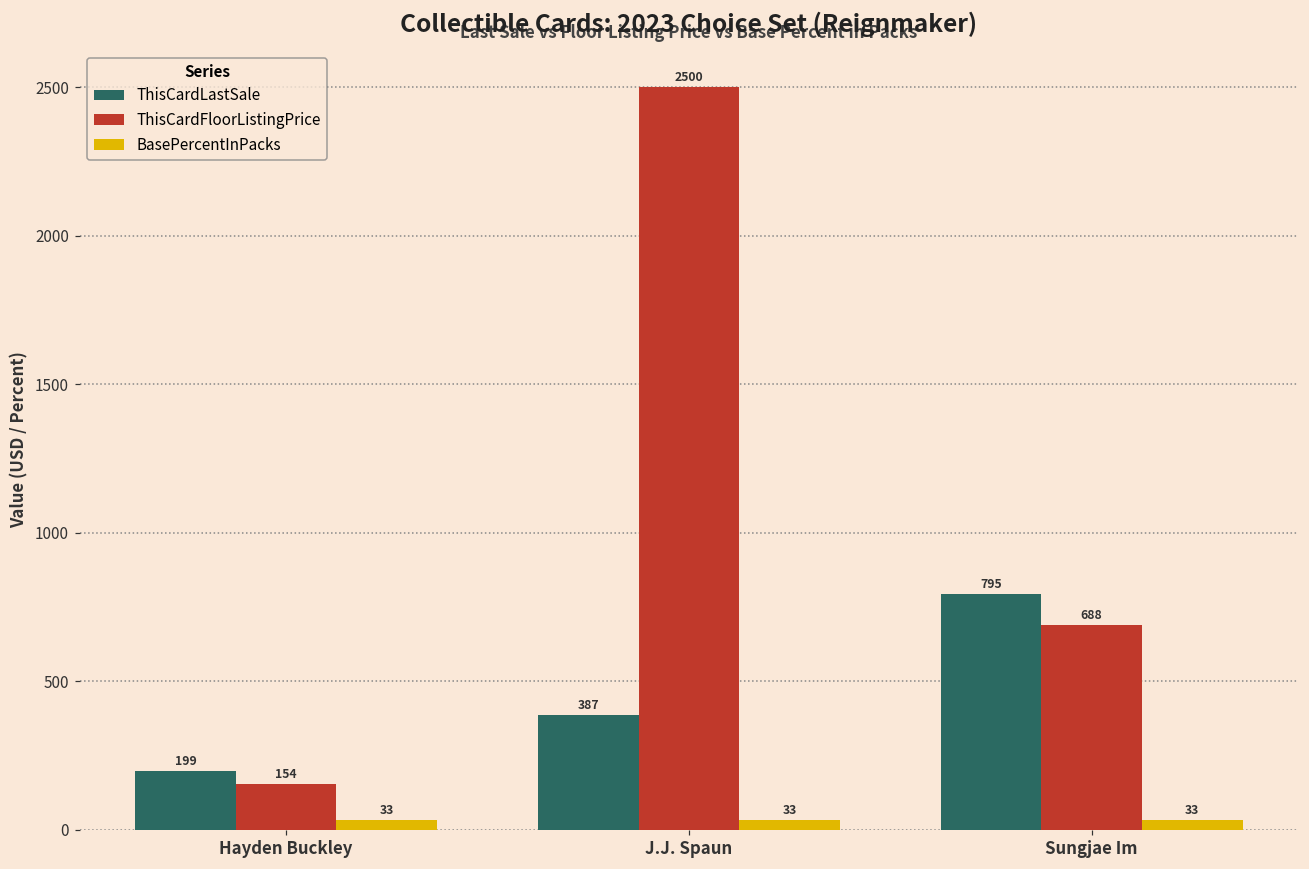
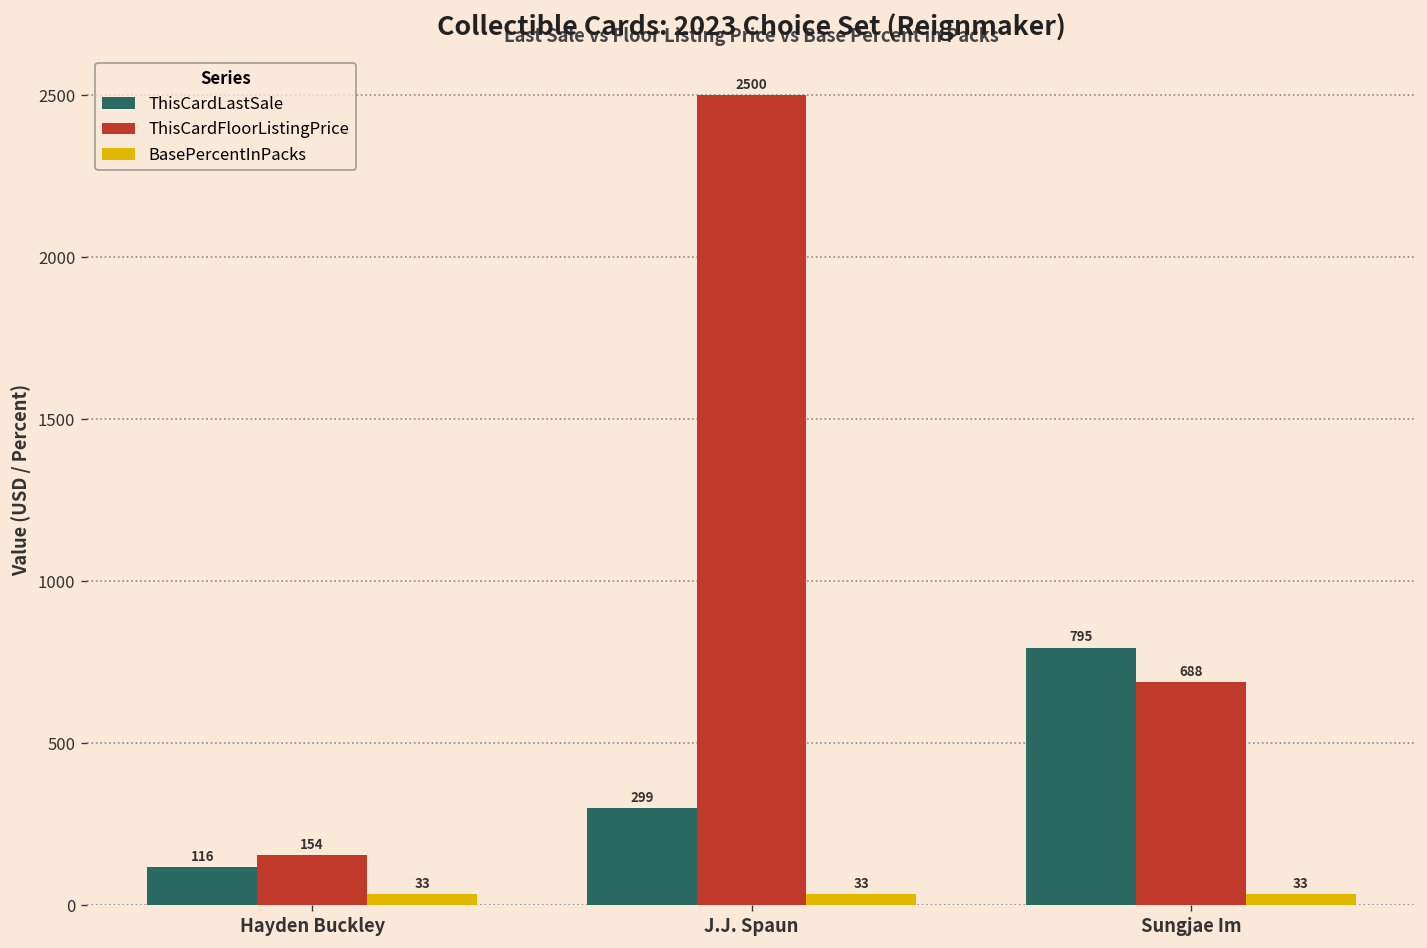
  {
    "ThisCardLastSale": {
-     "Hayden Buckley": 199,
-     "J.J. Spaun": 387,
+     "Hayden Buckley": 116,
+     "J.J. Spaun": 299,
      "Sungjae Im": 795
    },
    "ThisCardFloorListingPrice": {
      "Hayden Buckley": 154,
      "J.J. Spaun": 2500,
      "Sungjae Im": 688
    },
    "BasePercentInPacks": {
      "Hayden Buckley": 33,
      "J.J. Spaun": 33,
      "Sungjae Im": 33
    }
  }
